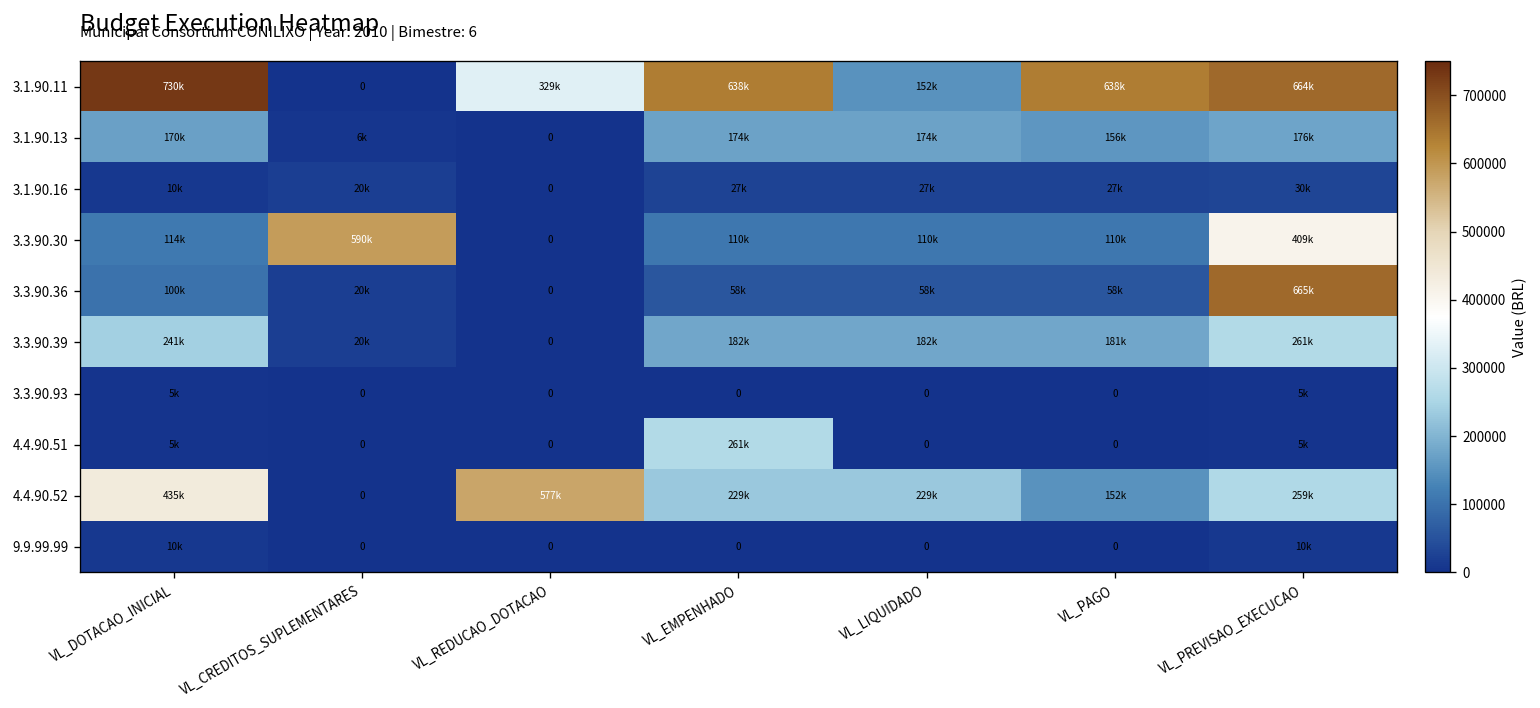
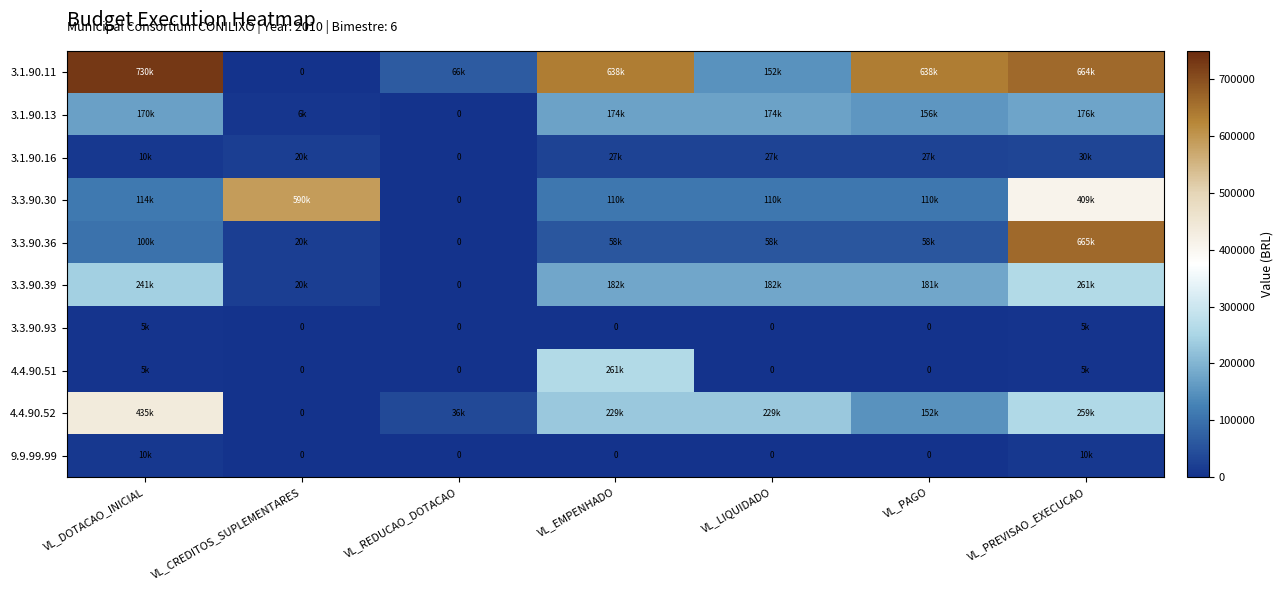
  {
    "3.1.90.11": {
      "VL_DOTACAO_INICIAL": "730k",
      "VL_CREDITOS_SUPLEMENTARES": "0",
-     "VL_REDUCAO_DOTACAO": "329k",
+     "VL_REDUCAO_DOTACAO": "66k",
      "VL_EMPENHADO": "638k",
      "VL_LIQUIDADO": "152k",
      "VL_PAGO": "638k",
      "VL_PREVISAO_EXECUCAO": "664k"
    },
    "3.1.90.13": {
      "VL_DOTACAO_INICIAL": "170k",
      "VL_CREDITOS_SUPLEMENTARES": "6k",
      "VL_REDUCAO_DOTACAO": "0",
      "VL_EMPENHADO": "174k",
      "VL_LIQUIDADO": "174k",
      "VL_PAGO": "156k",
      "VL_PREVISAO_EXECUCAO": "176k"
    },
    "3.1.90.16": {
      "VL_DOTACAO_INICIAL": "10k",
      "VL_CREDITOS_SUPLEMENTARES": "20k",
      "VL_REDUCAO_DOTACAO": "0",
      "VL_EMPENHADO": "27k",
      "VL_LIQUIDADO": "27k",
      "VL_PAGO": "27k",
      "VL_PREVISAO_EXECUCAO": "30k"
    },
    "3.3.90.30": {
      "VL_DOTACAO_INICIAL": "114k",
      "VL_CREDITOS_SUPLEMENTARES": "590k",
      "VL_REDUCAO_DOTACAO": "0",
      "VL_EMPENHADO": "110k",
      "VL_LIQUIDADO": "110k",
      "VL_PAGO": "110k",
      "VL_PREVISAO_EXECUCAO": "409k"
    },
    "3.3.90.36": {
      "VL_DOTACAO_INICIAL": "100k",
      "VL_CREDITOS_SUPLEMENTARES": "20k",
      "VL_REDUCAO_DOTACAO": "0",
      "VL_EMPENHADO": "58k",
      "VL_LIQUIDADO": "58k",
      "VL_PAGO": "58k",
      "VL_PREVISAO_EXECUCAO": "665k"
    },
    "3.3.90.39": {
      "VL_DOTACAO_INICIAL": "241k",
      "VL_CREDITOS_SUPLEMENTARES": "20k",
      "VL_REDUCAO_DOTACAO": "0",
      "VL_EMPENHADO": "182k",
      "VL_LIQUIDADO": "182k",
      "VL_PAGO": "181k",
      "VL_PREVISAO_EXECUCAO": "261k"
    },
    "3.3.90.93": {
      "VL_DOTACAO_INICIAL": "5k",
      "VL_CREDITOS_SUPLEMENTARES": "0",
      "VL_REDUCAO_DOTACAO": "0",
      "VL_EMPENHADO": "0",
      "VL_LIQUIDADO": "0",
      "VL_PAGO": "0",
      "VL_PREVISAO_EXECUCAO": "5k"
    },
    "4.4.90.51": {
      "VL_DOTACAO_INICIAL": "5k",
      "VL_CREDITOS_SUPLEMENTARES": "0",
      "VL_REDUCAO_DOTACAO": "0",
      "VL_EMPENHADO": "261k",
      "VL_LIQUIDADO": "0",
      "VL_PAGO": "0",
      "VL_PREVISAO_EXECUCAO": "5k"
    },
    "4.4.90.52": {
      "VL_DOTACAO_INICIAL": "435k",
      "VL_CREDITOS_SUPLEMENTARES": "0",
-     "VL_REDUCAO_DOTACAO": "577k",
+     "VL_REDUCAO_DOTACAO": "36k",
      "VL_EMPENHADO": "229k",
      "VL_LIQUIDADO": "229k",
      "VL_PAGO": "152k",
      "VL_PREVISAO_EXECUCAO": "259k"
    },
    "9.9.99.99": {
      "VL_DOTACAO_INICIAL": "10k",
      "VL_CREDITOS_SUPLEMENTARES": "0",
      "VL_REDUCAO_DOTACAO": "0",
      "VL_EMPENHADO": "0",
      "VL_LIQUIDADO": "0",
      "VL_PAGO": "0",
      "VL_PREVISAO_EXECUCAO": "10k"
    }
  }
